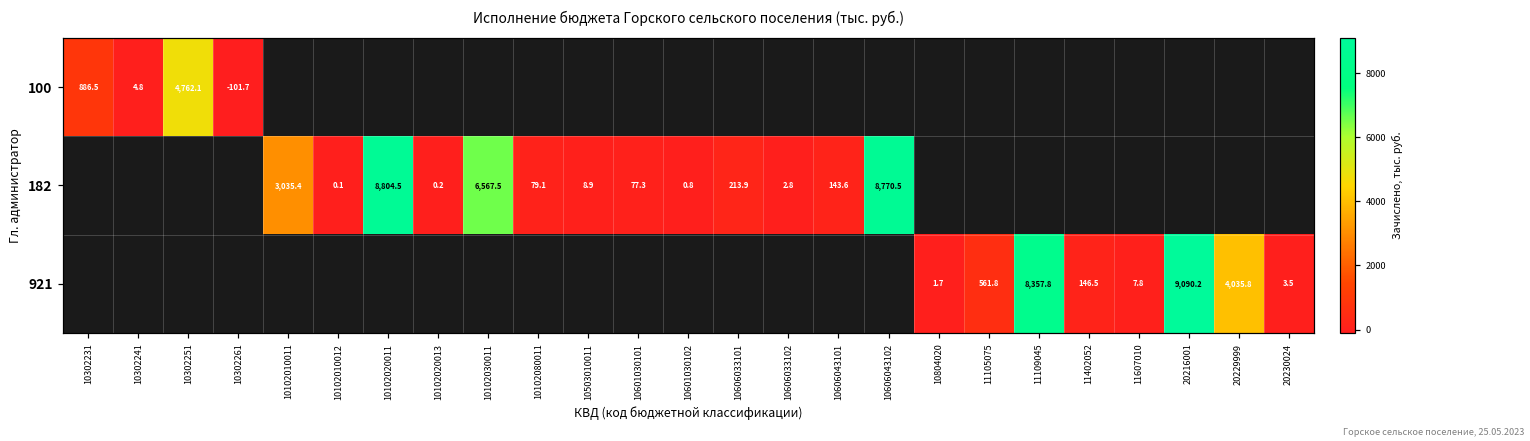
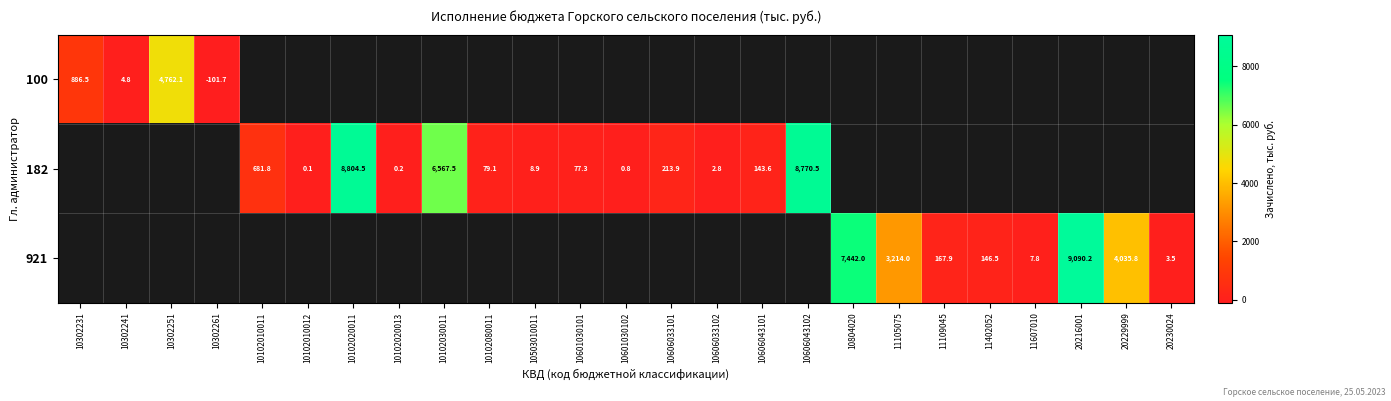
  {
    "100": {
      "10302231": "886.5",
      "10302241": "4.8",
      "10302251": "4,762.1",
      "10302261": "-101.7"
    },
    "182": {
-     "10102010011": "3,035.4",
+     "10102010011": "681.8",
      "10102010012": "0.1",
      "10102020011": "8,804.5",
      "10102020013": "0.2",
      "10102030011": "6,567.5",
      "10102080011": "79.1",
      "10503010011": "8.9",
      "10601030101": "77.3",
      "10601030102": "0.8",
      "10606033101": "213.9",
      "10606033102": "2.8",
      "10606043101": "143.6",
      "10606043102": "8,770.5"
    },
    "921": {
-     "10804020": "1.7",
-     "11105075": "561.8",
-     "11109045": "8,357.8",
+     "10804020": "7,442.0",
+     "11105075": "3,214.0",
+     "11109045": "167.9",
      "11402052": "146.5",
      "11607010": "7.8",
      "20216001": "9,090.2",
      "20229999": "4,035.8",
      "20230024": "3.5"
    }
  }
